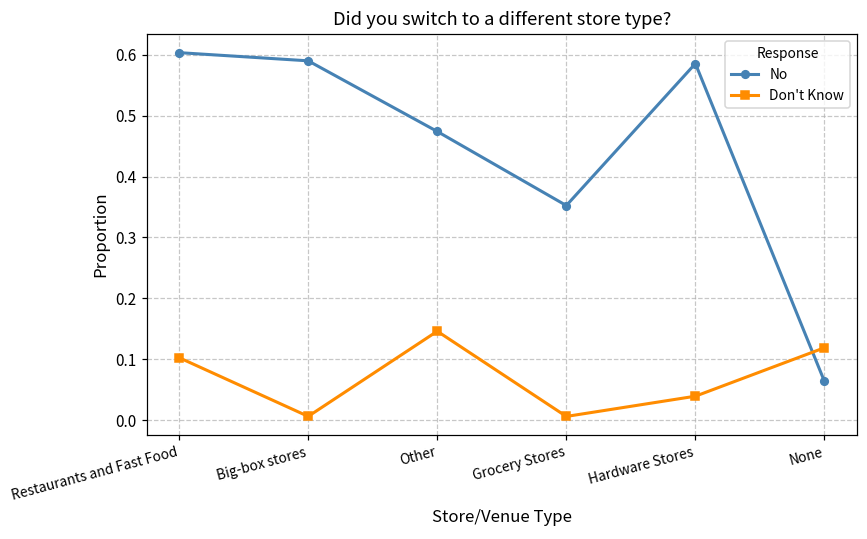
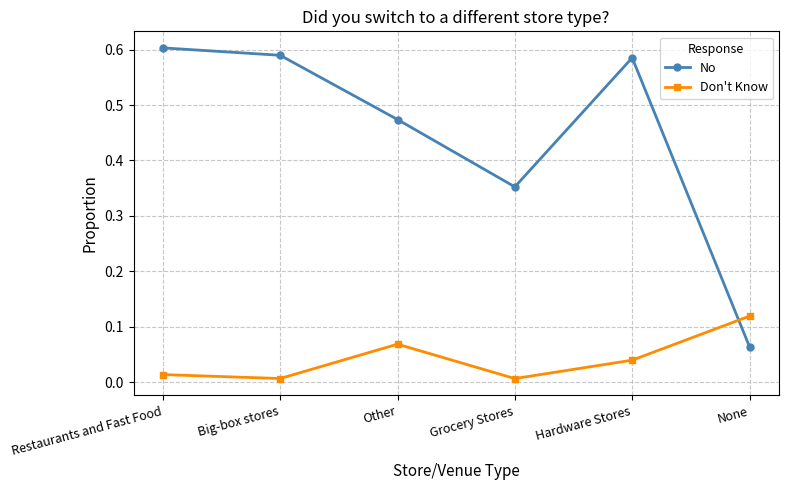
  {
    "No": {
      "Restaurants and Fast Food": 0.60,
      "Big-box stores": 0.59,
      "Other": 0.47,
      "Grocery Stores": 0.35,
      "Hardware Stores": 0.59,
      "None": 0.06
    },
    "Don't Know": {
-     "Restaurants and Fast Food": 0.10,
+     "Restaurants and Fast Food": 0.01,
      "Big-box stores": 0.01,
-     "Other": 0.15,
+     "Other": 0.07,
      "Grocery Stores": 0.01,
      "Hardware Stores": 0.04,
      "None": 0.12
    }
  }
